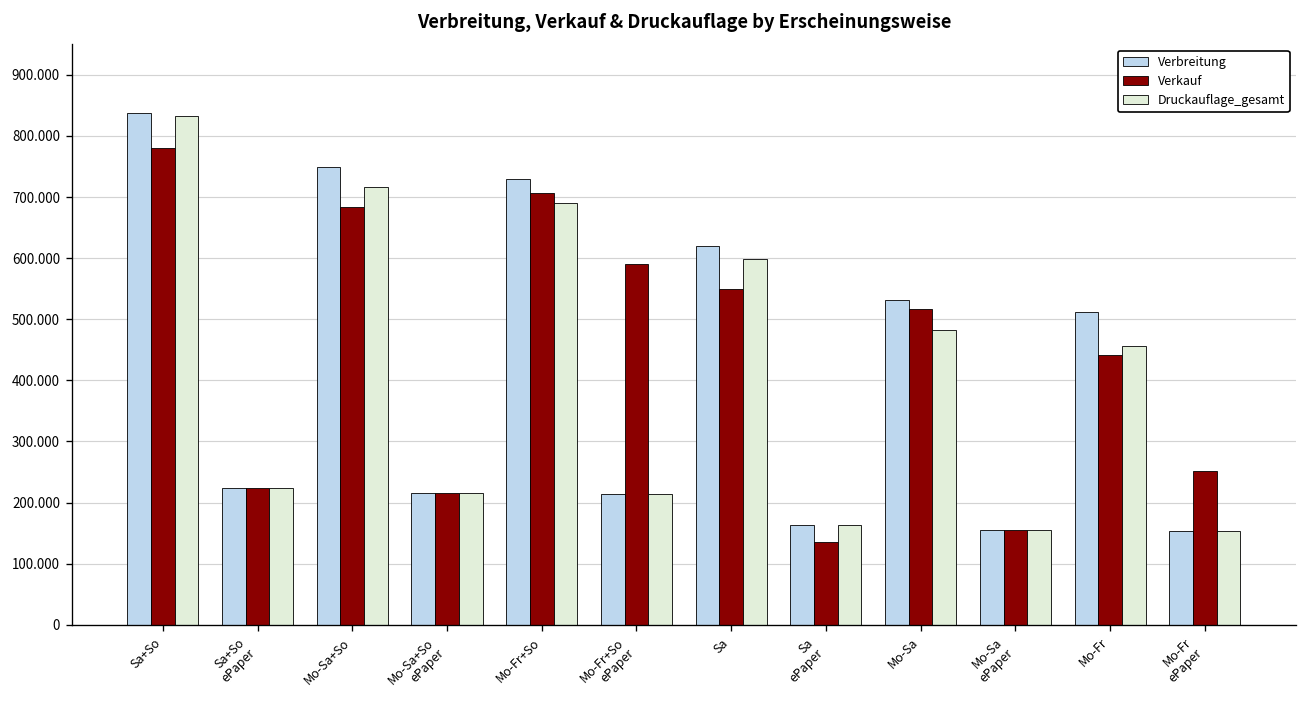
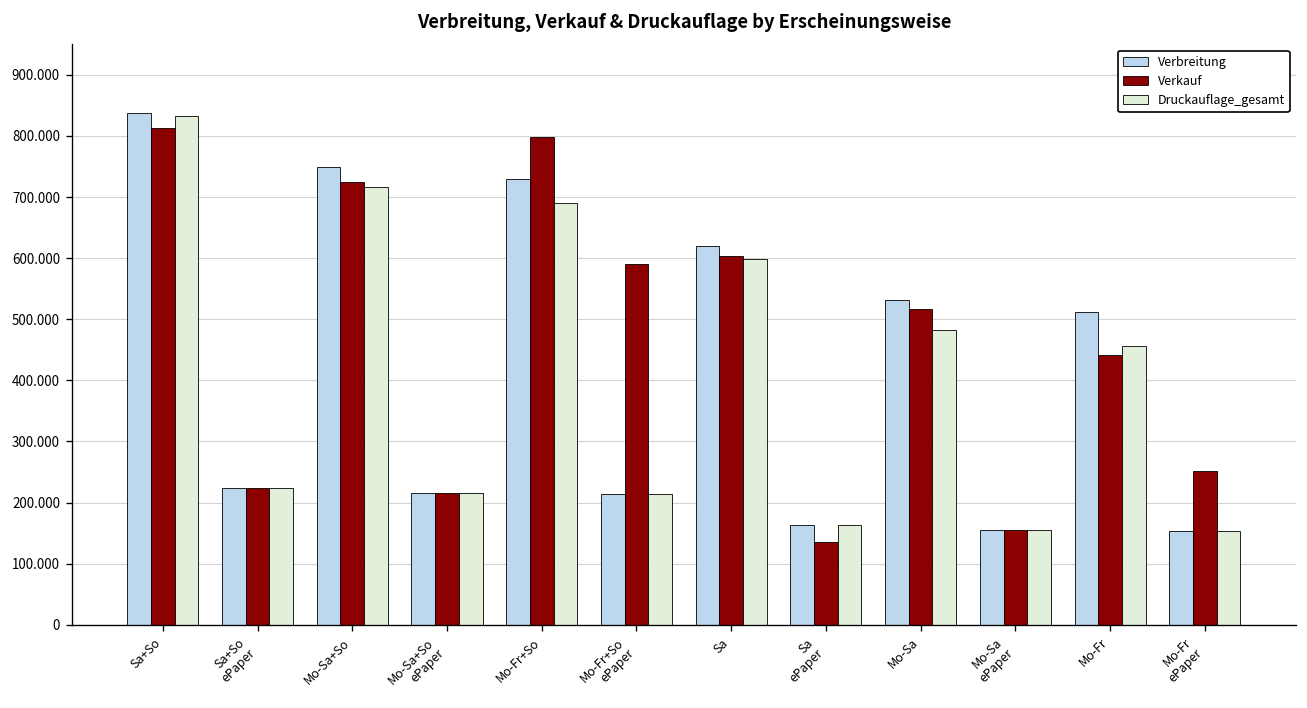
  {
    "Verkauf": {
-     "Sa+So": 780,
+     "Sa+So": 810,
      "Sa+So ePaper": 220,
-     "Mo-Sa+So": 680,
+     "Mo-Sa+So": 730,
      "Mo-Sa+So ePaper": 220,
-     "Mo-Fr+So": 710,
+     "Mo-Fr+So": 800,
      "Mo-Fr+So ePaper": 590,
-     "Sa": 550,
+     "Sa": 600,
      "Sa ePaper": 140,
      "Mo-Sa": 520,
      "Mo-Sa ePaper": 160,
      "Mo-Fr": 440,
      "Mo-Fr ePaper": 250
    }
  }
